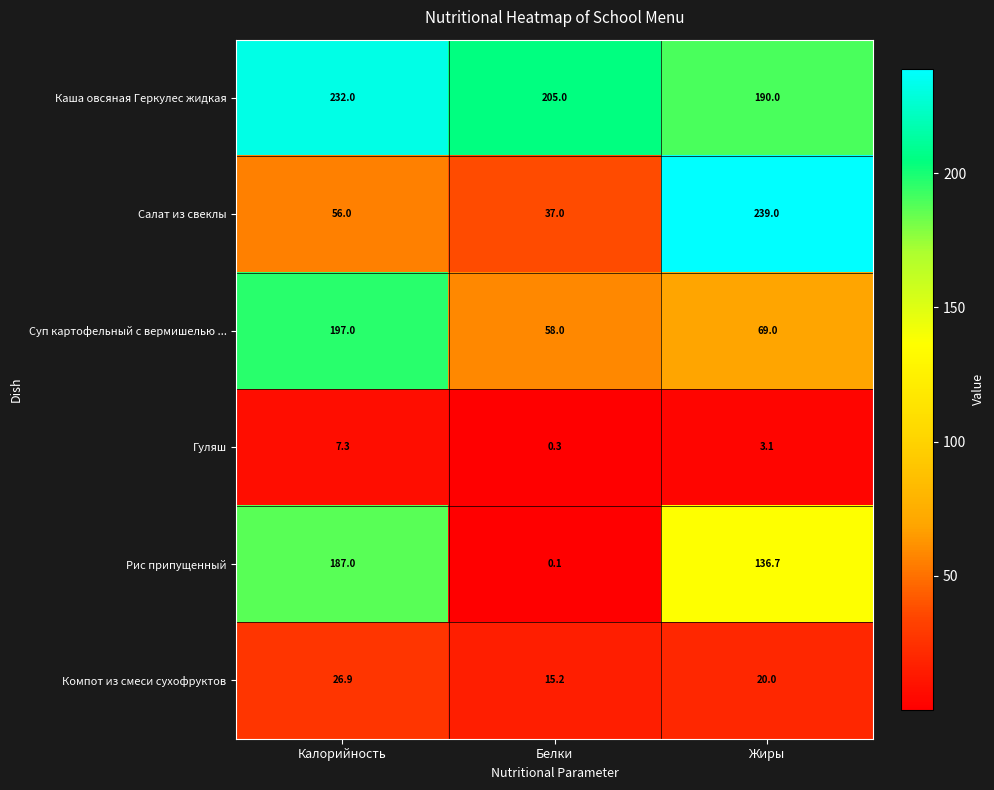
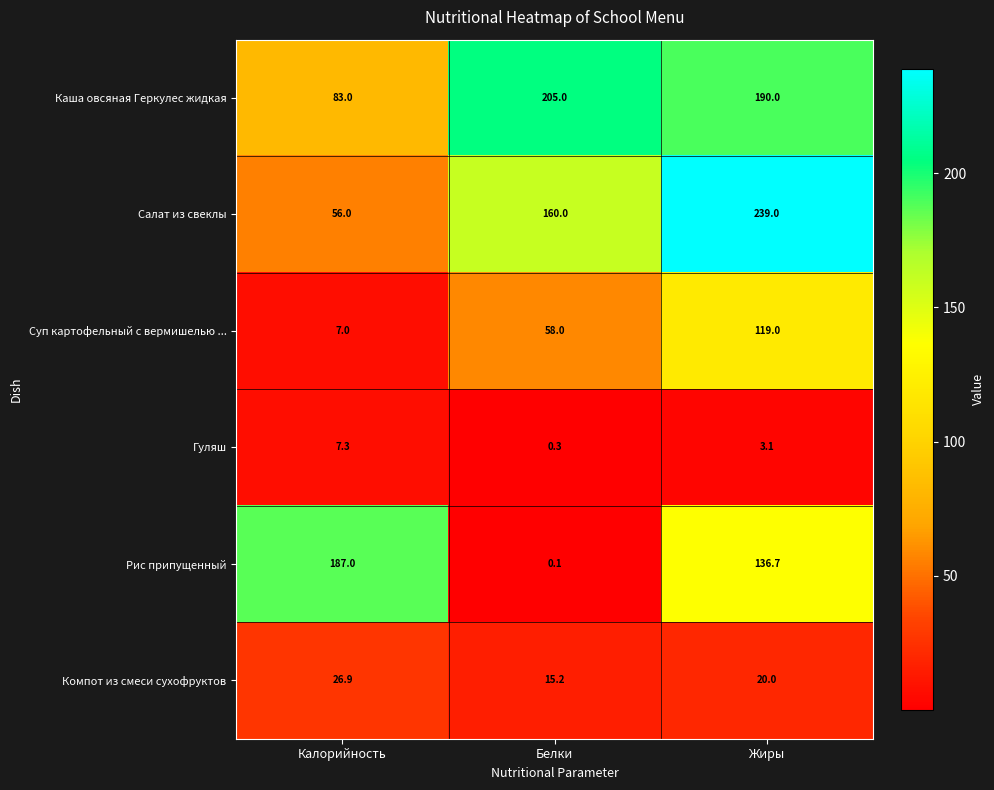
  {
    "Каша овсяная Геркулес жидкая": {
-     "Калорийность": 232.0,
+     "Калорийность": 83.0,
      "Белки": 205.0,
      "Жиры": 190.0
    },
    "Салат из свеклы": {
      "Калорийность": 56.0,
-     "Белки": 37.0,
+     "Белки": 160.0,
      "Жиры": 239.0
    },
    "Суп картофельный с вермишелью ...": {
-     "Калорийность": 197.0,
+     "Калорийность": 7.0,
      "Белки": 58.0,
-     "Жиры": 69.0
+     "Жиры": 119.0
    },
    "Гуляш": {
      "Калорийность": 7.3,
      "Белки": 0.3,
      "Жиры": 3.1
    },
    "Рис припущенный": {
      "Калорийность": 187.0,
      "Белки": 0.1,
      "Жиры": 136.7
    },
    "Компот из смеси сухофруктов": {
      "Калорийность": 26.9,
      "Белки": 15.2,
      "Жиры": 20.0
    }
  }
